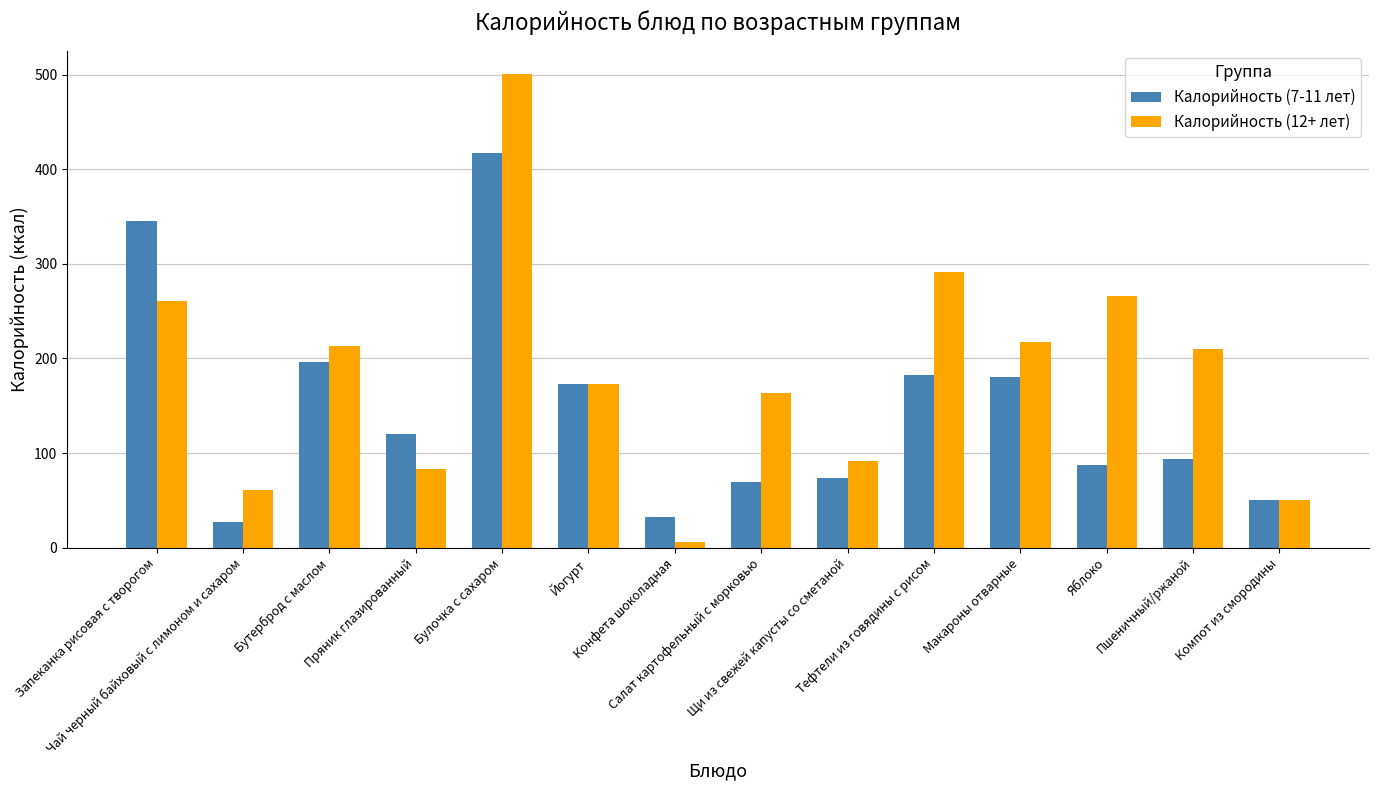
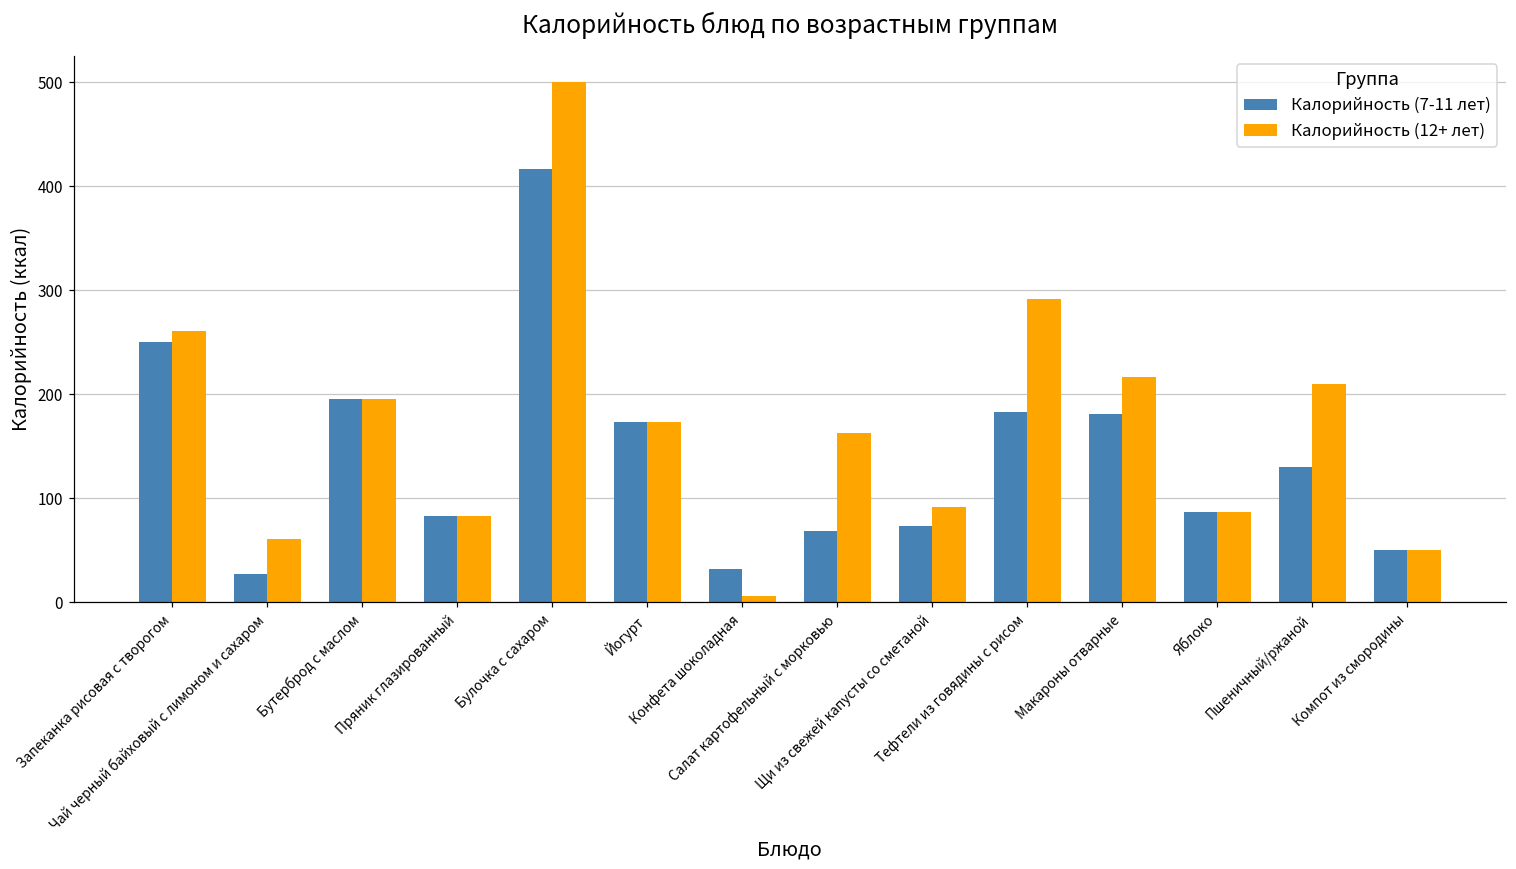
  {
    "Калорийность (7-11 лет)": {
-     "Запеканка рисовая с творогом": 350,
+     "Запеканка рисовая с творогом": 250,
      "Чай черный байховый с лимоном и сахаром": 30,
      "Бутерброд с маслом": 200,
-     "Пряник глазированный": 120,
+     "Пряник глазированный": 80,
      "Булочка с сахаром": 420,
      "Йогурт": 170,
      "Конфета шоколадная": 30,
      "Салат картофельный с морковью": 70,
      "Щи из свежей капусты со сметаной": 70,
      "Тефтели из говядины с рисом": 180,
      "Макароны отварные": 180,
      "Яблоко": 90,
-     "Пшеничный/ржаной": 90,
+     "Пшеничный/ржаной": 130,
      "Компот из смородины": 50
    },
    "Калорийность (12+ лет)": {
      "Запеканка рисовая с творогом": 260,
      "Чай черный байховый с лимоном и сахаром": 60,
-     "Бутерброд с маслом": 210,
+     "Бутерброд с маслом": 200,
      "Пряник глазированный": 80,
      "Булочка с сахаром": 500,
      "Йогурт": 170,
      "Конфета шоколадная": 10,
      "Салат картофельный с морковью": 160,
      "Щи из свежей капусты со сметаной": 90,
      "Тефтели из говядины с рисом": 290,
      "Макароны отварные": 220,
-     "Яблоко": 270,
+     "Яблоко": 90,
      "Пшеничный/ржаной": 210,
      "Компот из смородины": 50
    }
  }
